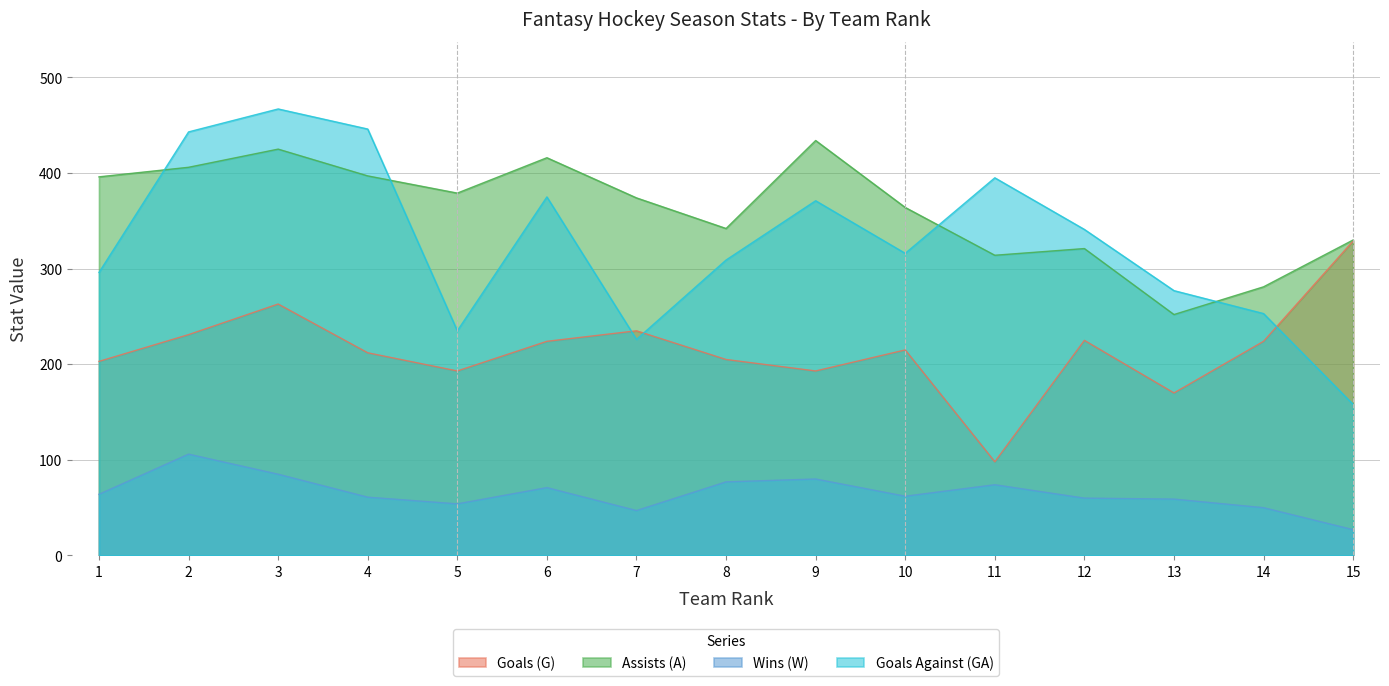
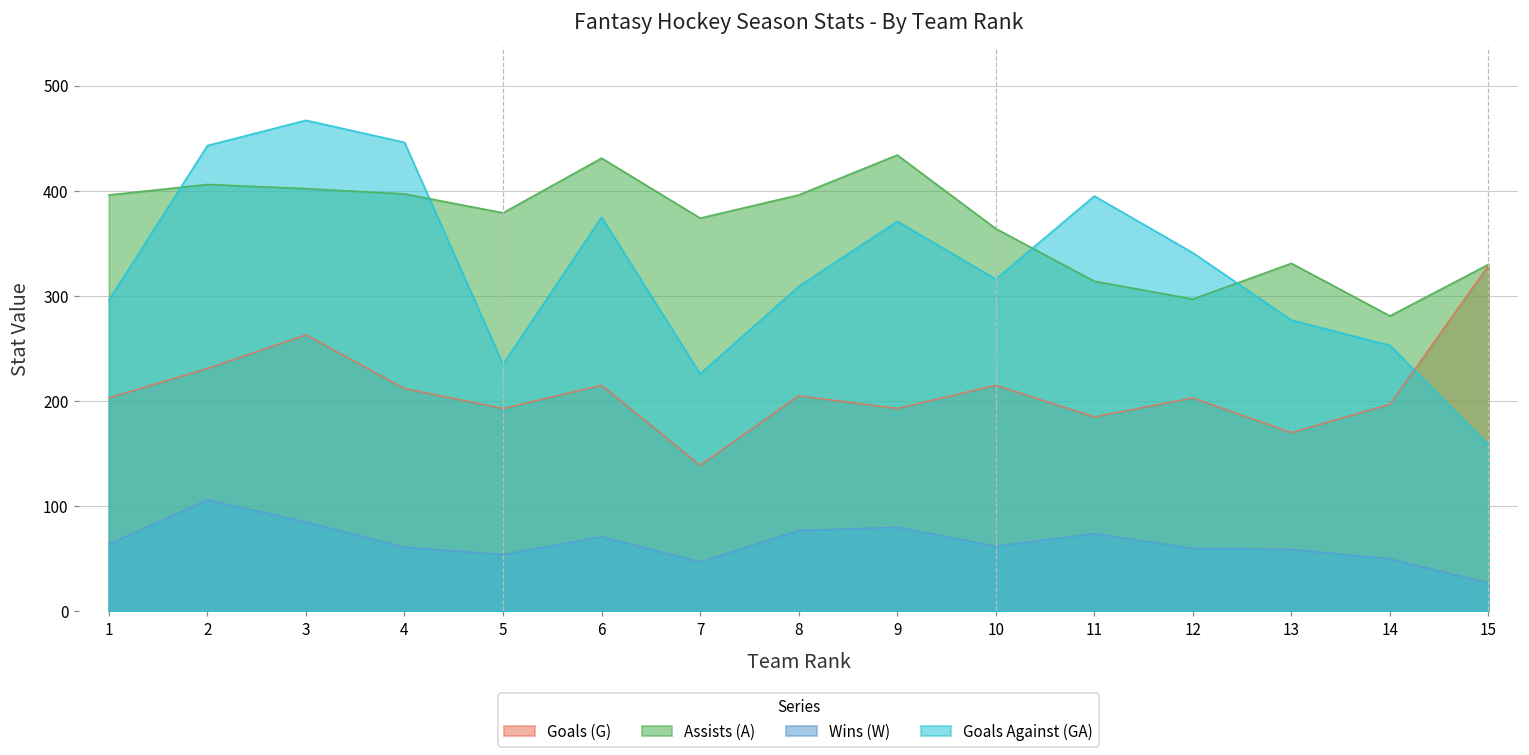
  {
    "Goals (G)": {
      "1": 200,
      "2": 230,
      "3": 260,
      "4": 210,
      "5": 190,
-     "6": 224,
-     "7": 240,
+     "6": 215,
+     "7": 140,
      "8": 210,
      "9": 190,
      "10": 220,
-     "11": 100,
-     "12": 230,
+     "11": 190,
+     "12": 200,
      "13": 170,
-     "14": 220
+     "14": 200
    },
    "Assists (A)": {
      "1": 400,
      "2": 410,
-     "3": 430,
+     "3": 400,
      "4": 400,
      "5": 380,
-     "6": 420,
+     "6": 430,
      "7": 370,
-     "8": 340,
+     "8": 400,
      "9": 430,
      "10": 360,
      "11": 310,
-     "12": 320,
-     "13": 250,
+     "12": 300,
+     "13": 330,
      "14": 280
    }
  }
